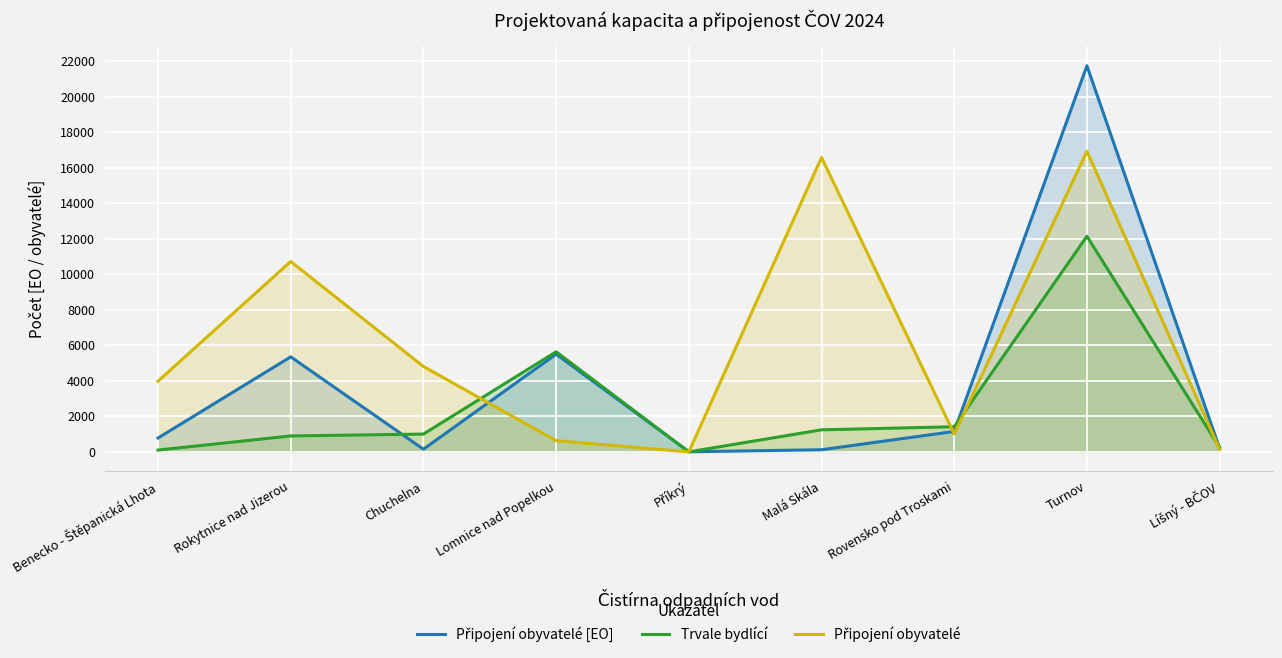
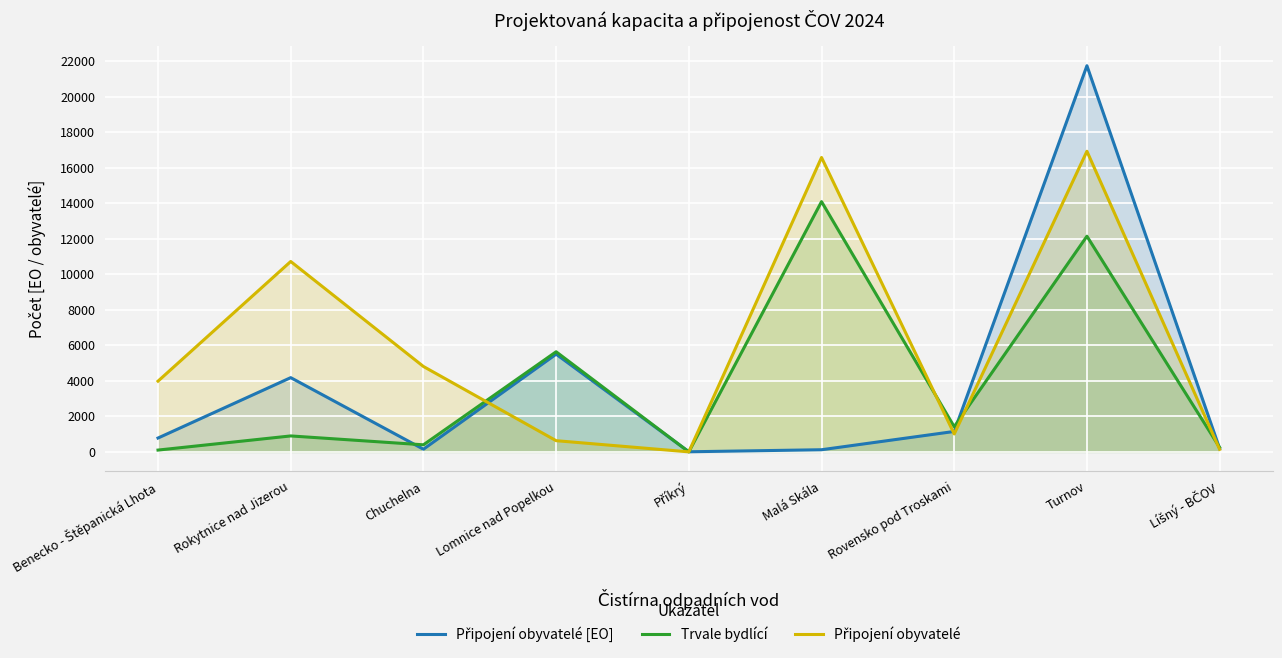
  {
    "Připojení obyvatelé [EO]": {
      "Benecko - Štěpanická Lhota": 800,
-     "Rokytnice nad Jizerou": 5300,
+     "Rokytnice nad Jizerou": 4200,
      "Chuchelna": 200,
      "Malá Skála": 100,
      "Turnov": 21700
    },
    "Trvale bydlící": {
      "Benecko - Štěpanická Lhota": 100,
      "Rokytnice nad Jizerou": 900,
-     "Chuchelna": 1000,
-     "Malá Skála": 1200,
+     "Chuchelna": 400,
+     "Malá Skála": 14100,
      "Rovensko pod Troskami": 1400,
      "Turnov": 12100
    },
    "Připojení obyvatelé": {
      "Benecko - Štěpanická Lhota": 4000,
      "Rokytnice nad Jizerou": 10700,
      "Chuchelna": 4800,
      "Lomnice nad Popelkou": 600,
      "Malá Skála": 16600,
      "Turnov": 16900
    }
  }
